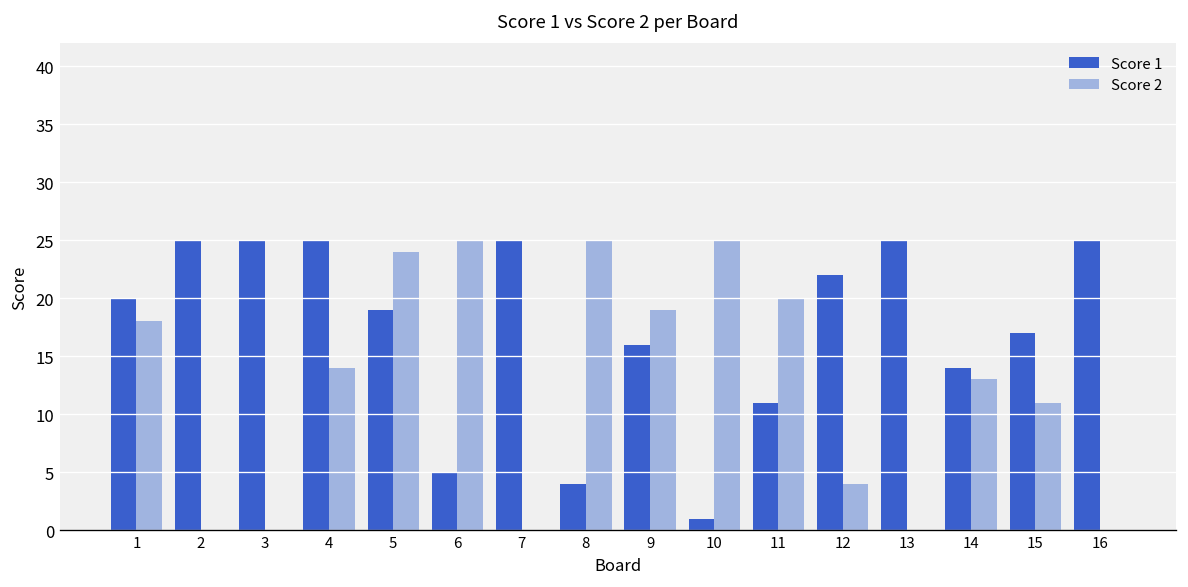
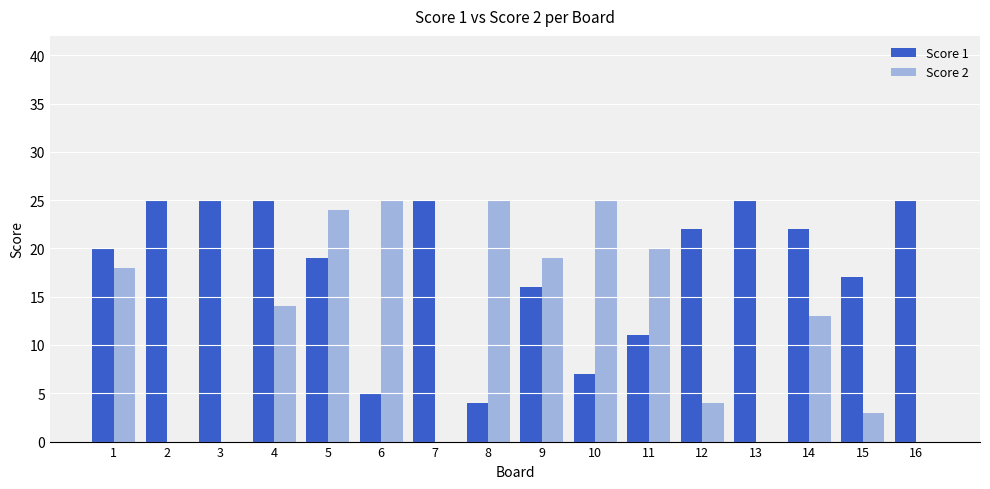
  {
    "Score 1": {
      "1": 20,
      "2": 25,
      "3": 25,
      "4": 25,
      "5": 19,
      "6": 5,
      "7": 25,
      "8": 4,
      "9": 16,
-     "10": 1,
+     "10": 7,
      "11": 11,
      "12": 22,
      "13": 25,
-     "14": 14,
+     "14": 22,
      "15": 17,
      "16": 25
    },
    "Score 2": {
      "1": 18,
      "2": 0,
      "3": 0,
      "4": 14,
      "5": 24,
      "6": 25,
      "7": 0,
      "8": 25,
      "9": 19,
      "10": 25,
      "11": 20,
      "12": 4,
      "13": 0,
      "14": 13,
-     "15": 11,
+     "15": 3,
      "16": 0
    }
  }
